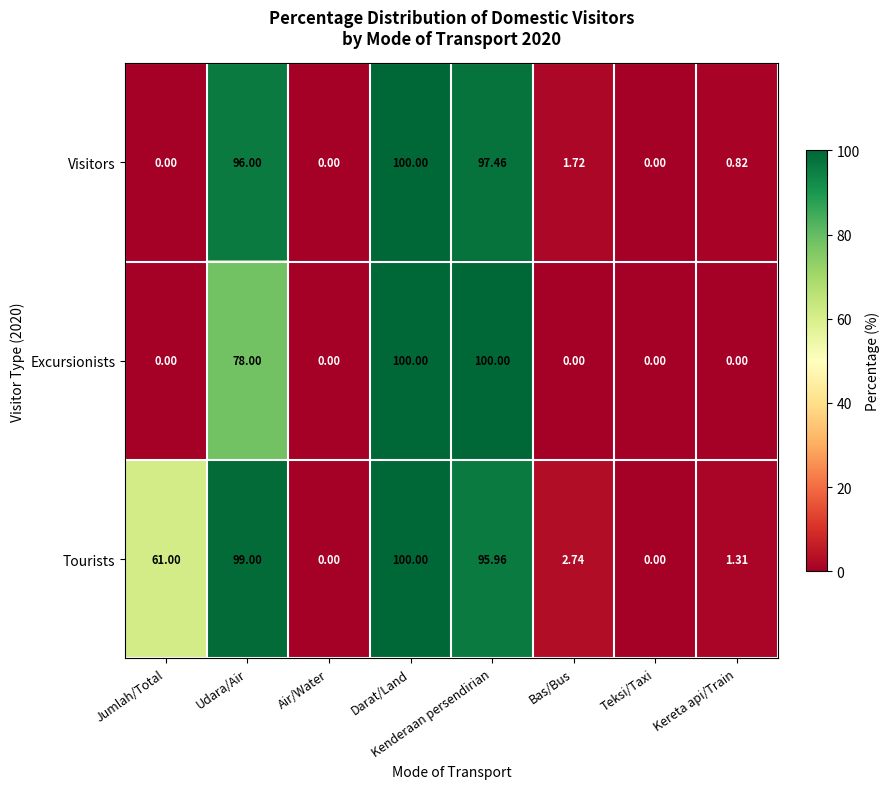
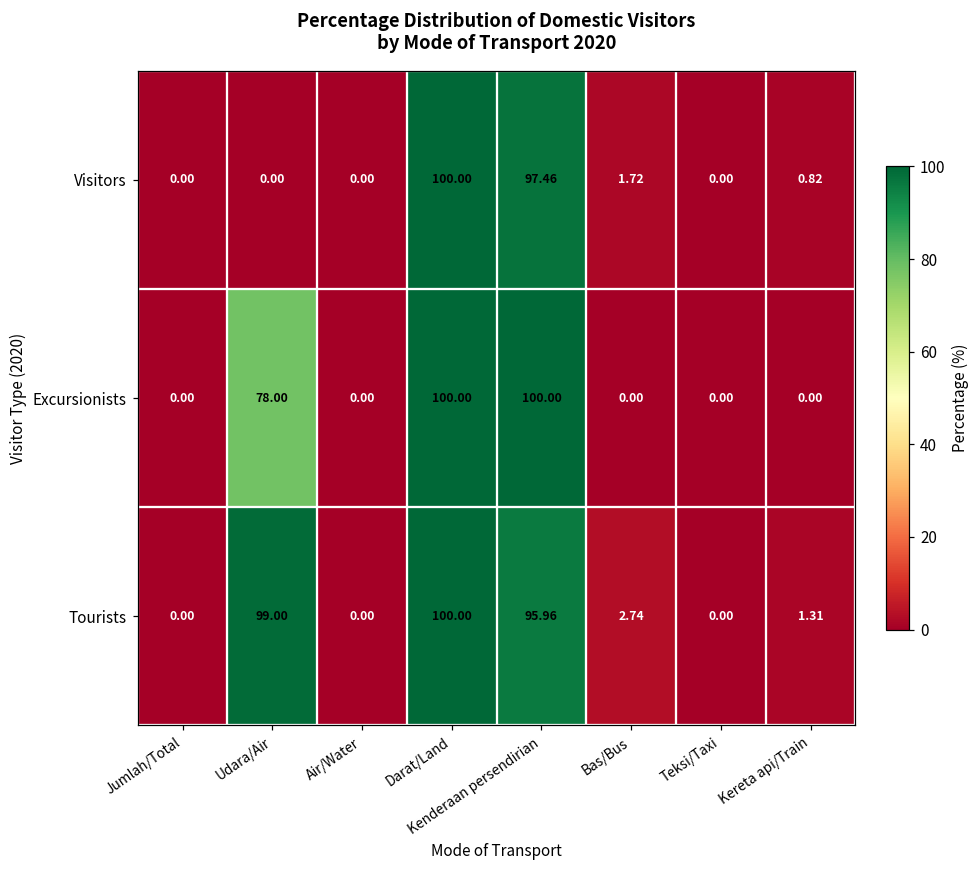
  {
    "Visitors": {
      "Jumlah/Total": 0.00,
-     "Udara/Air": 96.00,
+     "Udara/Air": 0.00,
      "Air/Water": 0.00,
      "Darat/Land": 100.00,
      "Kenderaan persendirian": 97.46,
      "Bas/Bus": 1.72,
      "Teksi/Taxi": 0.00,
      "Kereta api/Train": 0.82
    },
    "Excursionists": {
      "Jumlah/Total": 0.00,
      "Udara/Air": 78.00,
      "Air/Water": 0.00,
      "Darat/Land": 100.00,
      "Kenderaan persendirian": 100.00,
      "Bas/Bus": 0.00,
      "Teksi/Taxi": 0.00,
      "Kereta api/Train": 0.00
    },
    "Tourists": {
-     "Jumlah/Total": 61.00,
+     "Jumlah/Total": 0.00,
      "Udara/Air": 99.00,
      "Air/Water": 0.00,
      "Darat/Land": 100.00,
      "Kenderaan persendirian": 95.96,
      "Bas/Bus": 2.74,
      "Teksi/Taxi": 0.00,
      "Kereta api/Train": 1.31
    }
  }
